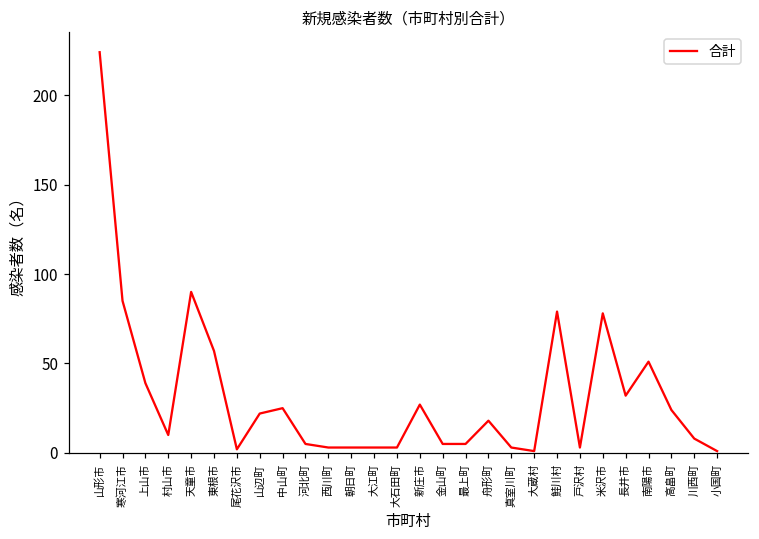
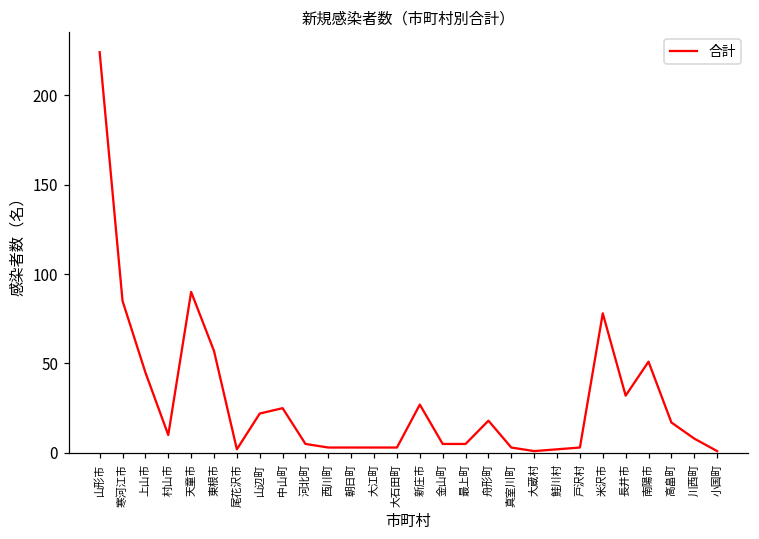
  {
    "山形市": 224,
    "寒河江市": 85,
-   "上山市": 39,
+   "上山市": 45,
    "村山市": 10,
    "天童市": 90,
    "東根市": 57,
    "尾花沢市": 2,
    "山辺町": 22,
    "中山町": 25,
    "河北町": 5,
    "西川町": 3,
    "朝日町": 3,
    "大江町": 3,
    "大石田町": 3,
    "新庄市": 27,
    "金山町": 5,
    "最上町": 5,
    "舟形町": 18,
    "真室川町": 3,
    "大蔵村": 1,
-   "鮭川村": 79,
+   "鮭川村": 2,
    "戸沢村": 3,
    "米沢市": 78,
    "長井市": 32,
    "南陽市": 51,
-   "高畠町": 24,
+   "高畠町": 17,
    "川西町": 8,
    "小国町": 1
  }
